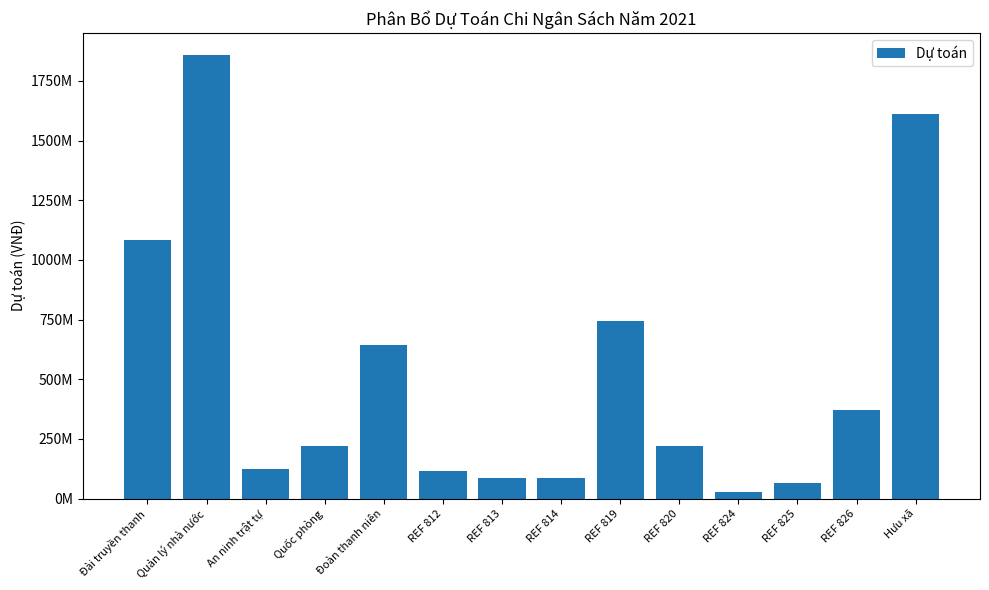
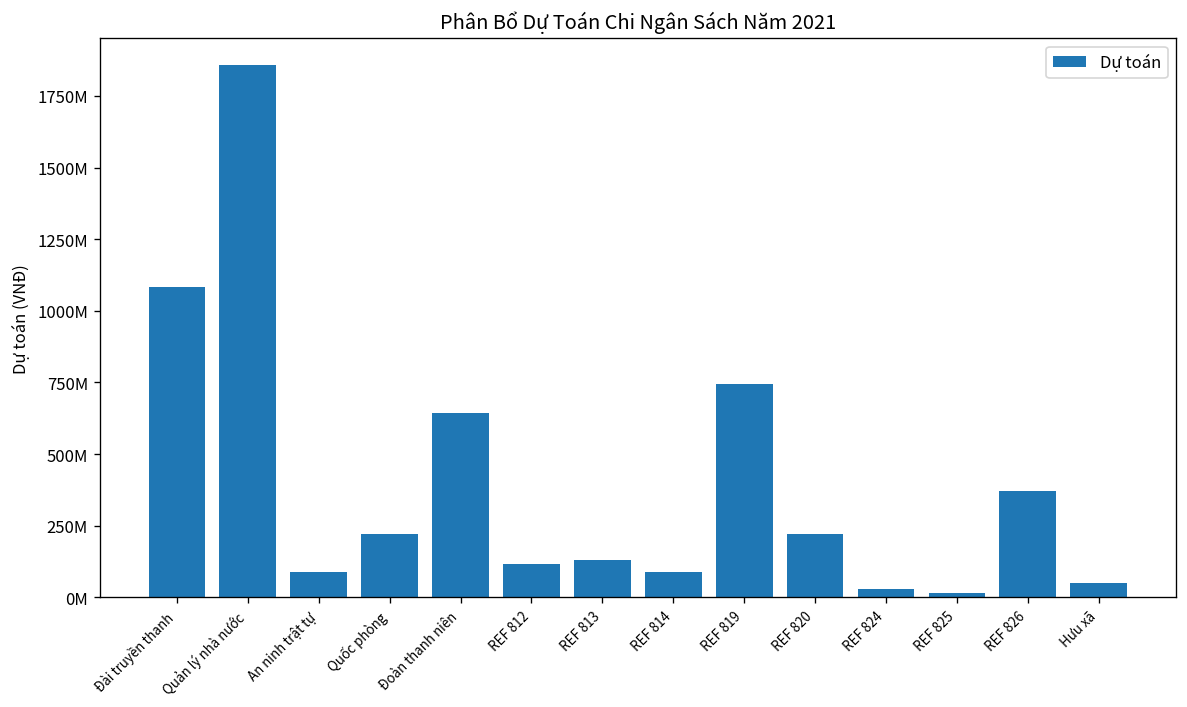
  {
    "Đài truyền thanh": 1080000000,
    "Quản lý nhà nước": 1860000000,
-   "An ninh trật tự": 130000000,
+   "An ninh trật tự": 90000000,
    "Quốc phòng": 220000000,
    "Đoàn thanh niên": 640000000,
    "REF 812": 120000000,
-   "REF 813": 90000000,
+   "REF 813": 130000000,
    "REF 814": 90000000,
    "REF 819": 740000000,
    "REF 820": 220000000,
    "REF 824": 30000000,
-   "REF 825": 60000000,
+   "REF 825": 20000000,
    "REF 826": 370000000,
-   "Hưu xã": 1610000000
+   "Hưu xã": 50000000
  }
